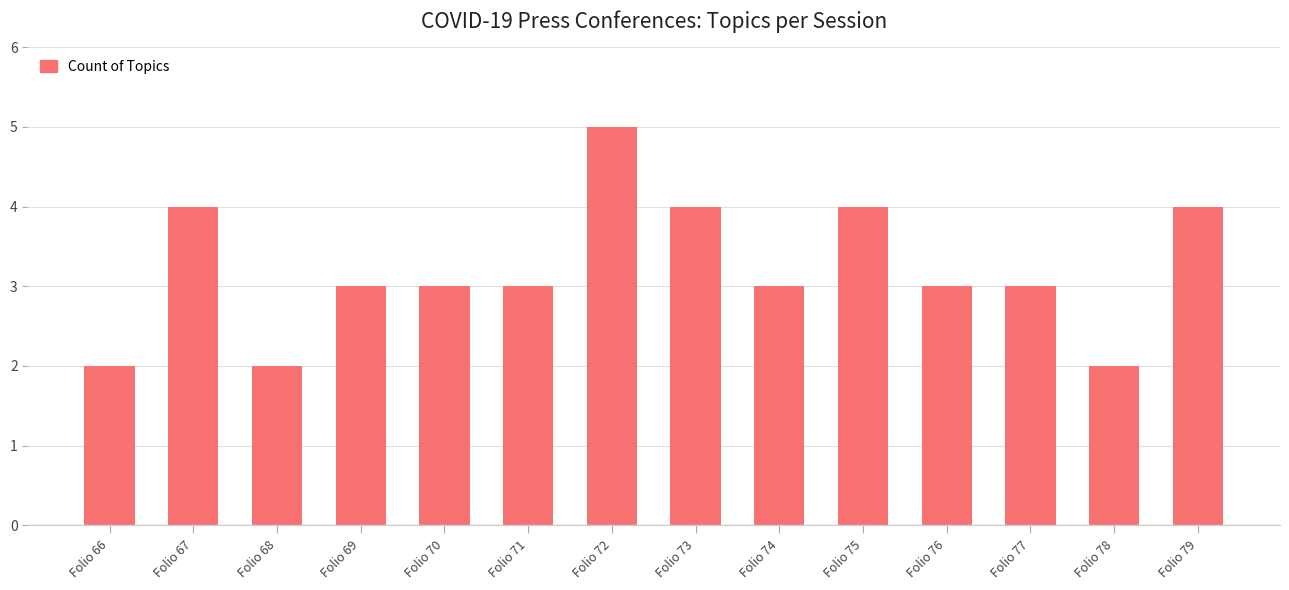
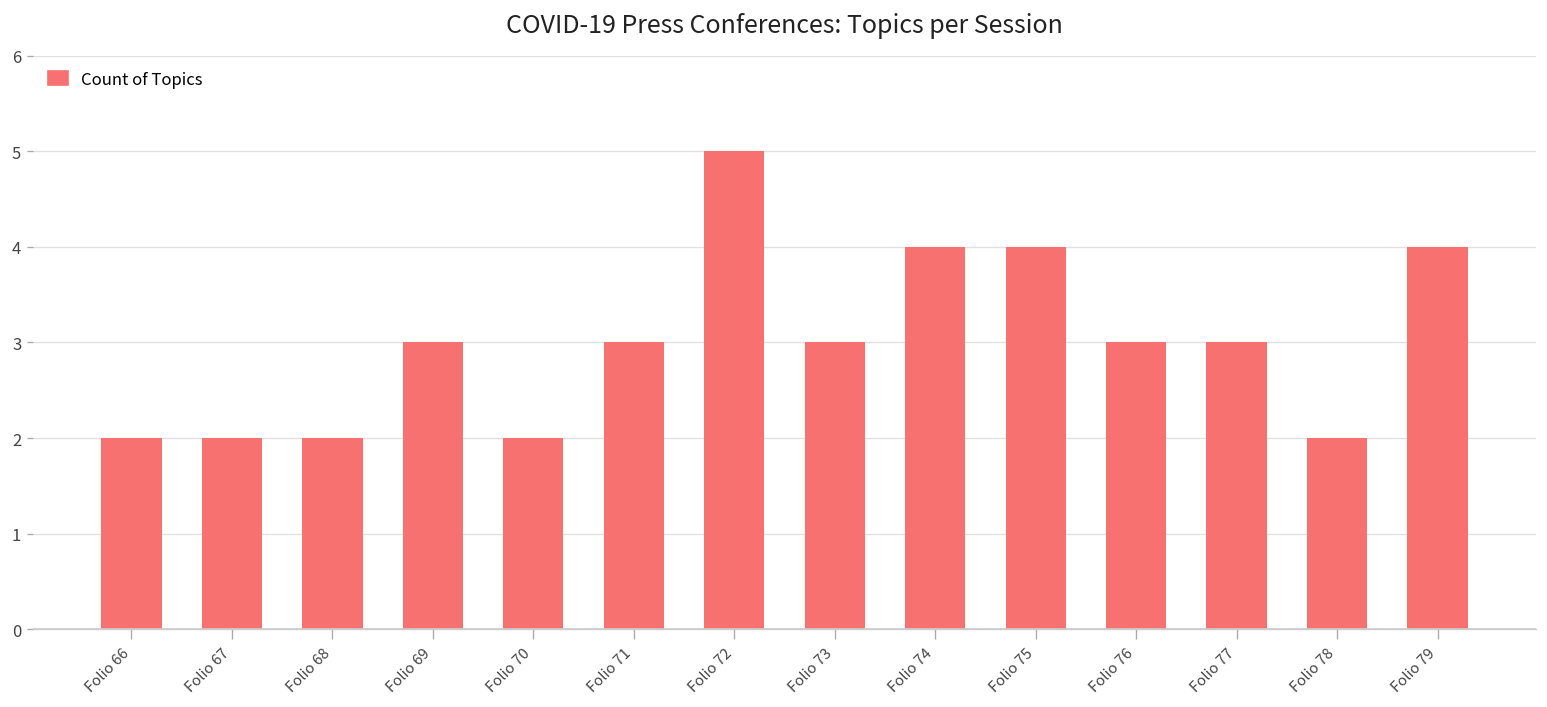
  {
    "Folio 66": 2,
-   "Folio 67": 4,
+   "Folio 67": 2,
    "Folio 68": 2,
    "Folio 69": 3,
-   "Folio 70": 3,
+   "Folio 70": 2,
    "Folio 71": 3,
    "Folio 72": 5,
-   "Folio 73": 4,
-   "Folio 74": 3,
+   "Folio 73": 3,
+   "Folio 74": 4,
    "Folio 75": 4,
    "Folio 76": 3,
    "Folio 77": 3,
    "Folio 78": 2,
    "Folio 79": 4
  }
